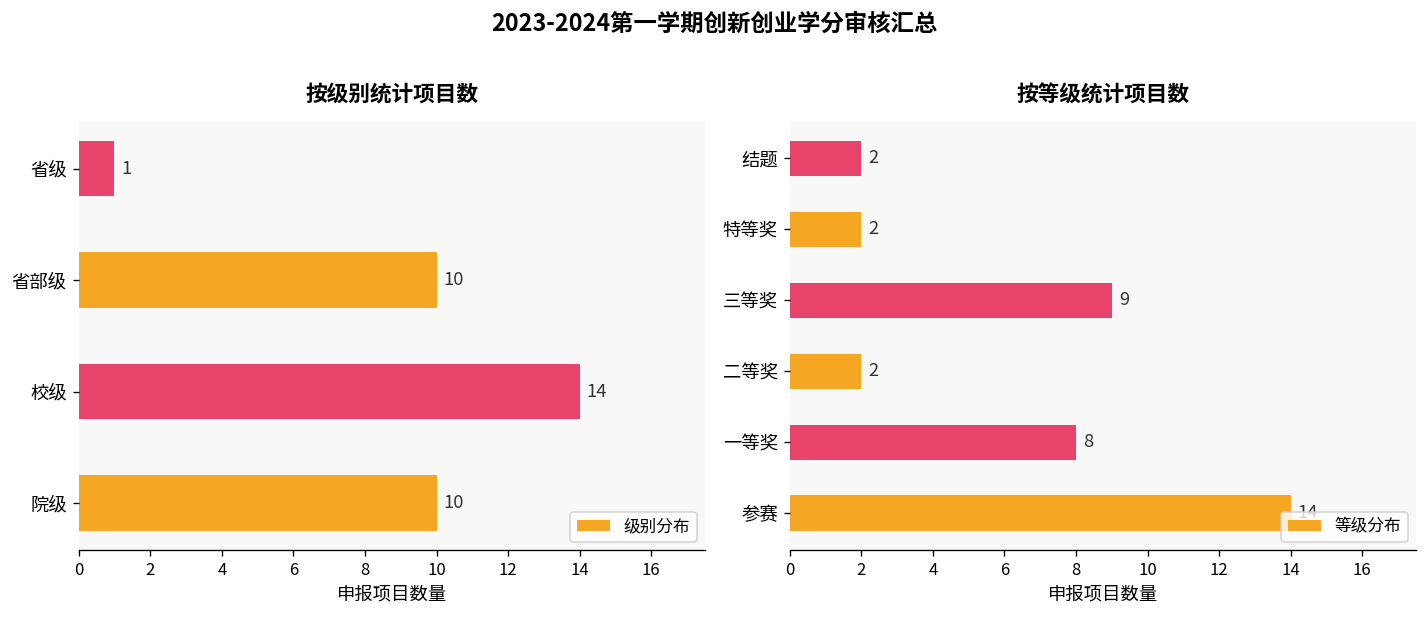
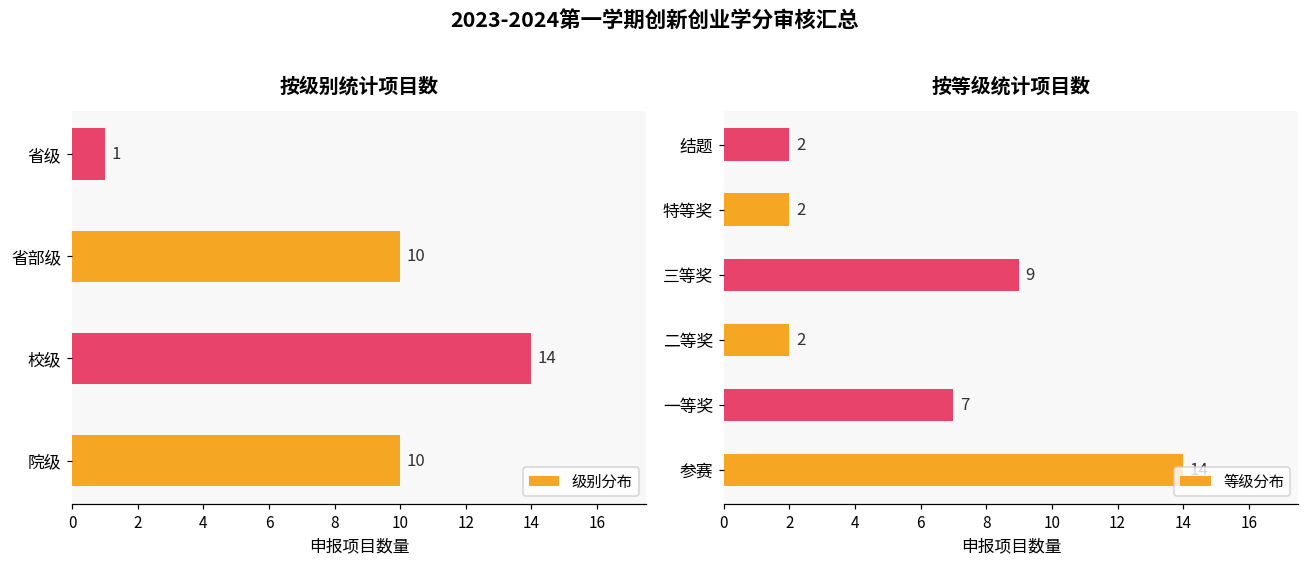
  {
    "按级别统计项目数": {
      "省级": 1,
      "省部级": 10,
      "校级": 14,
      "院级": 10
    },
    "按等级统计项目数": {
      "结题": 2,
      "特等奖": 2,
      "三等奖": 9,
      "二等奖": 2,
-     "一等奖": 8
+     "一等奖": 7
    }
  }
